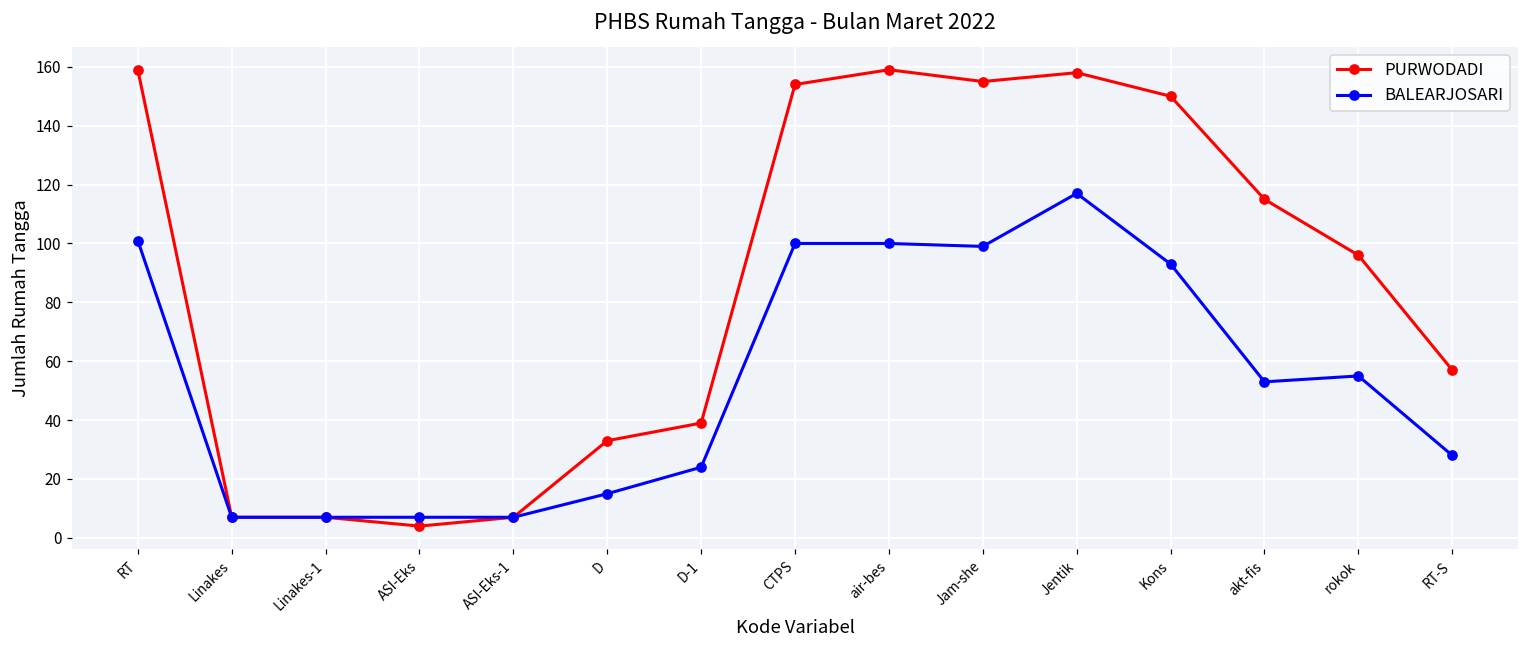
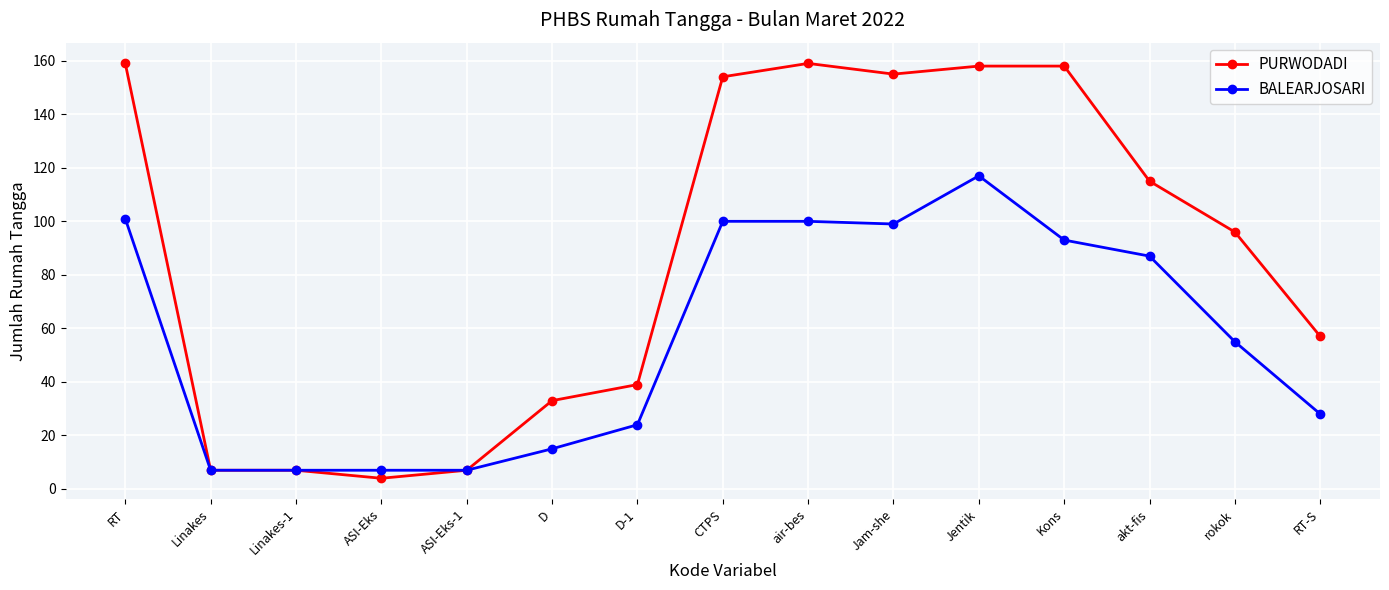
  {
    "PURWODADI": {
      "RT": 159,
      "ASI-Eks": 4,
      "D": 33,
      "D-1": 39,
      "CTPS": 154,
      "air-bes": 159,
      "Jam-she": 155,
      "Jentik": 158,
-     "Kons": 150,
+     "Kons": 158,
      "akt-fis": 115,
      "rokok": 96,
      "RT-S": 57
    },
    "BALEARJOSARI": {
      "RT": 101,
      "ASI-Eks": 7,
      "D": 15,
      "D-1": 24,
      "CTPS": 100,
      "air-bes": 100,
      "Jam-she": 99,
      "Jentik": 117,
      "Kons": 93,
-     "akt-fis": 53,
+     "akt-fis": 87,
      "rokok": 55,
      "RT-S": 28
    }
  }
